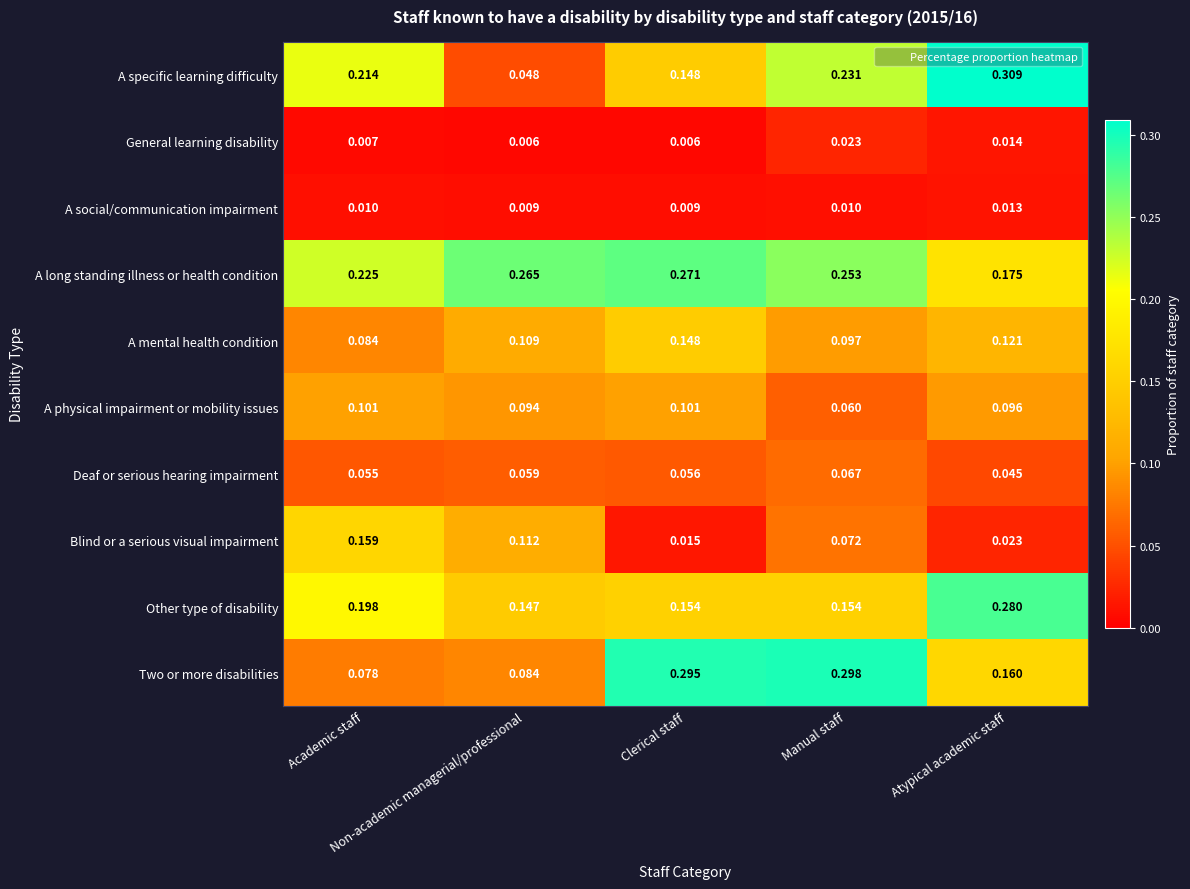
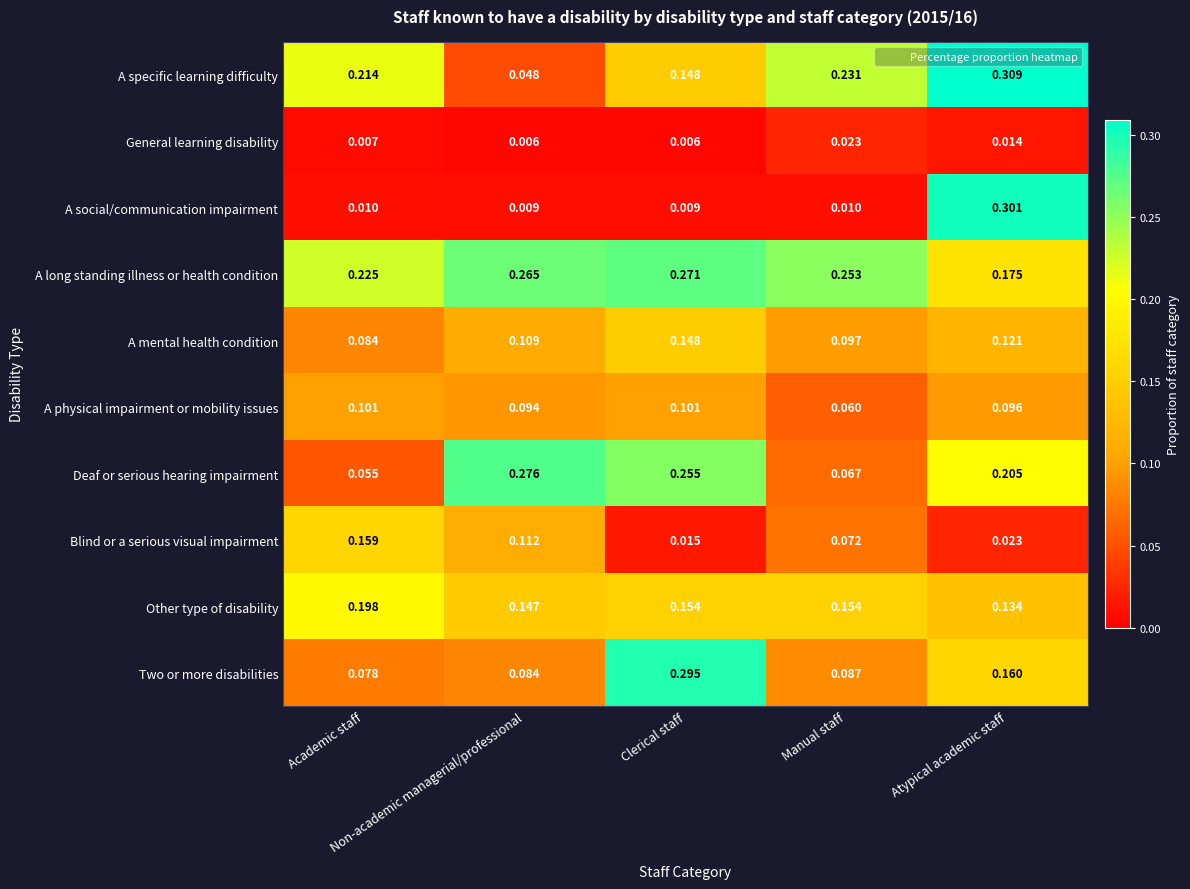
  {
    "A specific learning difficulty": {
      "Academic staff": 0.214,
      "Non-academic managerial/professional": 0.048,
      "Clerical staff": 0.148,
      "Manual staff": 0.231,
      "Atypical academic staff": 0.309
    },
    "General learning disability": {
      "Academic staff": 0.007,
      "Non-academic managerial/professional": 0.006,
      "Clerical staff": 0.006,
      "Manual staff": 0.023,
      "Atypical academic staff": 0.014
    },
    "A social/communication impairment": {
      "Academic staff": 0.010,
      "Non-academic managerial/professional": 0.009,
      "Clerical staff": 0.009,
      "Manual staff": 0.010,
-     "Atypical academic staff": 0.013
+     "Atypical academic staff": 0.301
    },
    "A long standing illness or health condition": {
      "Academic staff": 0.225,
      "Non-academic managerial/professional": 0.265,
      "Clerical staff": 0.271,
      "Manual staff": 0.253,
      "Atypical academic staff": 0.175
    },
    "A mental health condition": {
      "Academic staff": 0.084,
      "Non-academic managerial/professional": 0.109,
      "Clerical staff": 0.148,
      "Manual staff": 0.097,
      "Atypical academic staff": 0.121
    },
    "A physical impairment or mobility issues": {
      "Academic staff": 0.101,
      "Non-academic managerial/professional": 0.094,
      "Clerical staff": 0.101,
      "Manual staff": 0.060,
      "Atypical academic staff": 0.096
    },
    "Deaf or serious hearing impairment": {
      "Academic staff": 0.055,
-     "Non-academic managerial/professional": 0.059,
-     "Clerical staff": 0.056,
+     "Non-academic managerial/professional": 0.276,
+     "Clerical staff": 0.255,
      "Manual staff": 0.067,
-     "Atypical academic staff": 0.045
+     "Atypical academic staff": 0.205
    },
    "Blind or a serious visual impairment": {
      "Academic staff": 0.159,
      "Non-academic managerial/professional": 0.112,
      "Clerical staff": 0.015,
      "Manual staff": 0.072,
      "Atypical academic staff": 0.023
    },
    "Other type of disability": {
      "Academic staff": 0.198,
      "Non-academic managerial/professional": 0.147,
      "Clerical staff": 0.154,
      "Manual staff": 0.154,
-     "Atypical academic staff": 0.280
+     "Atypical academic staff": 0.134
    },
    "Two or more disabilities": {
      "Academic staff": 0.078,
      "Non-academic managerial/professional": 0.084,
      "Clerical staff": 0.295,
-     "Manual staff": 0.298,
+     "Manual staff": 0.087,
      "Atypical academic staff": 0.160
    }
  }
